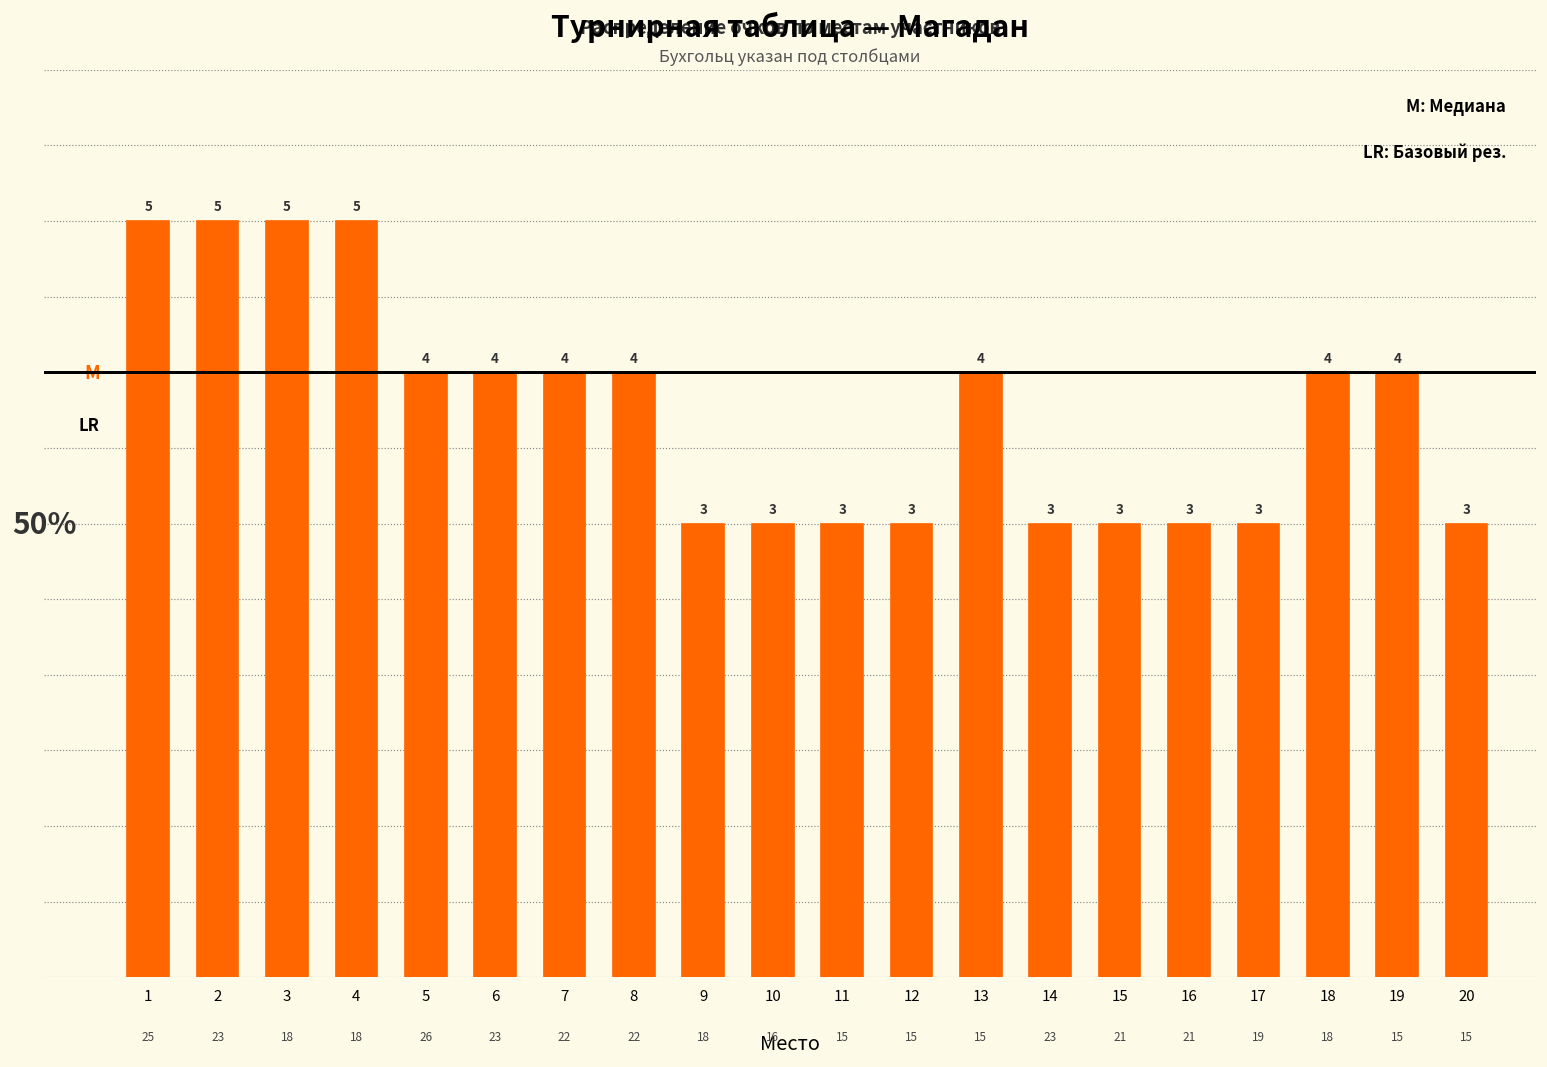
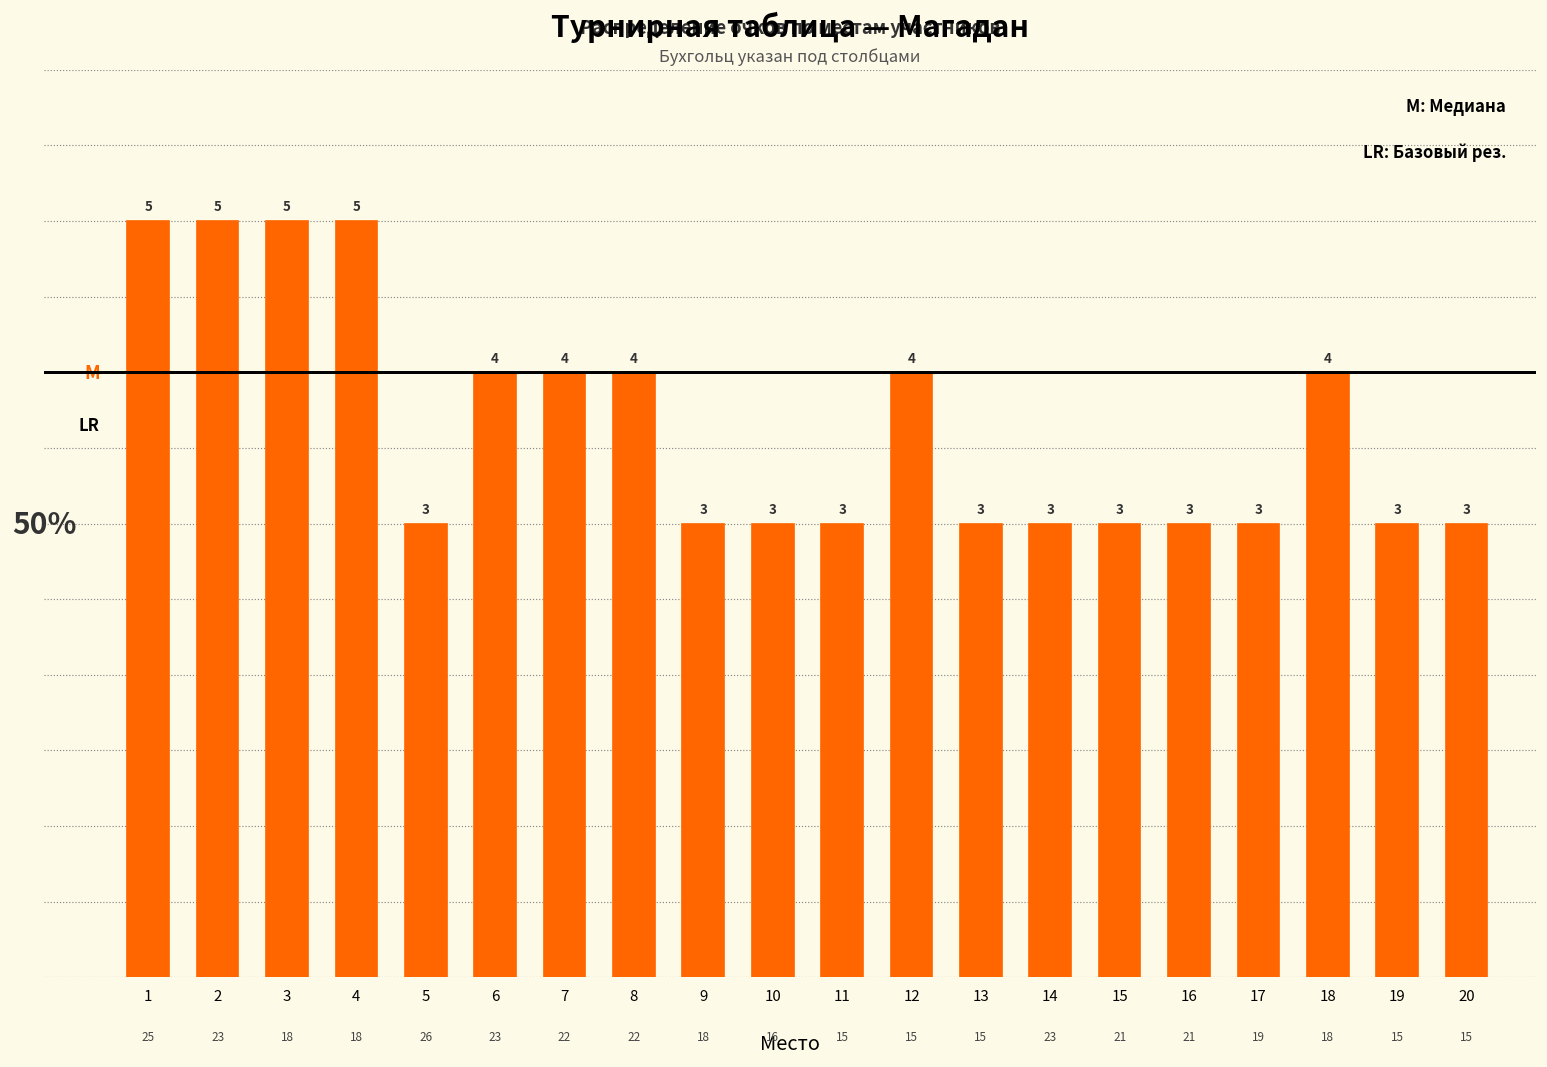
  {
    "1": 5,
    "2": 5,
    "3": 5,
    "4": 5,
-   "5": 4,
+   "5": 3,
    "6": 4,
    "7": 4,
    "8": 4,
    "9": 3,
    "10": 3,
    "11": 3,
-   "12": 3,
-   "13": 4,
+   "12": 4,
+   "13": 3,
    "14": 3,
    "15": 3,
    "16": 3,
    "17": 3,
    "18": 4,
-   "19": 4,
+   "19": 3,
    "20": 3
  }
